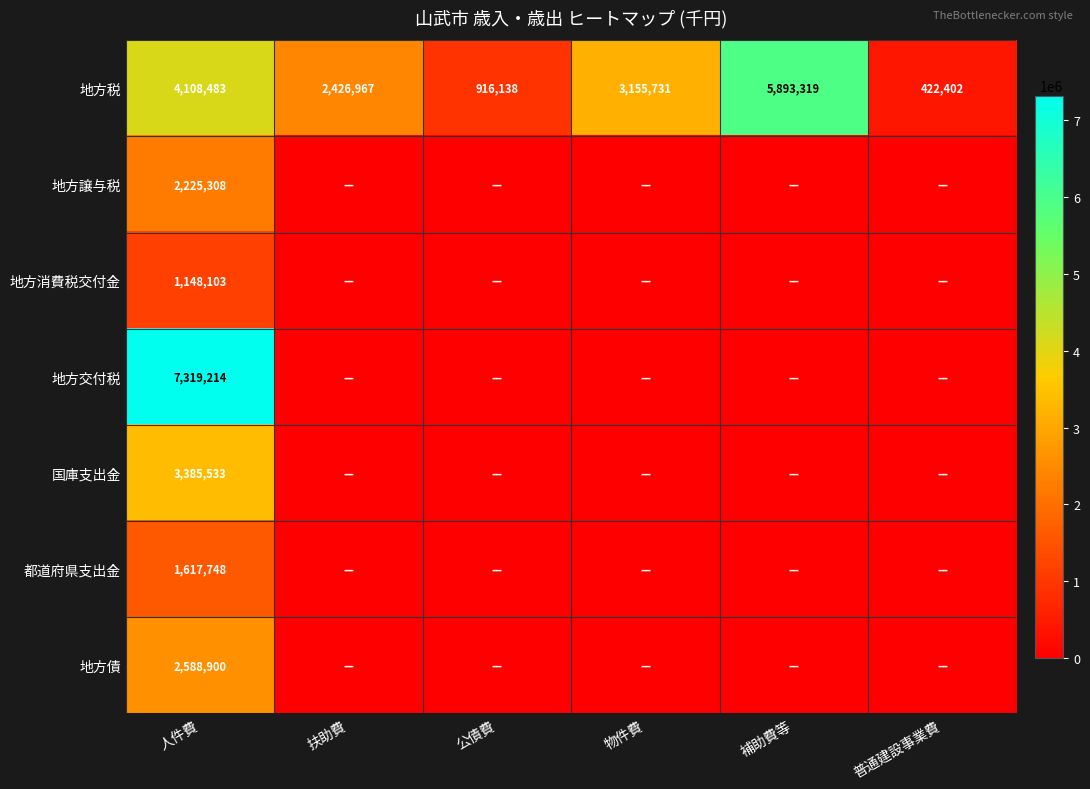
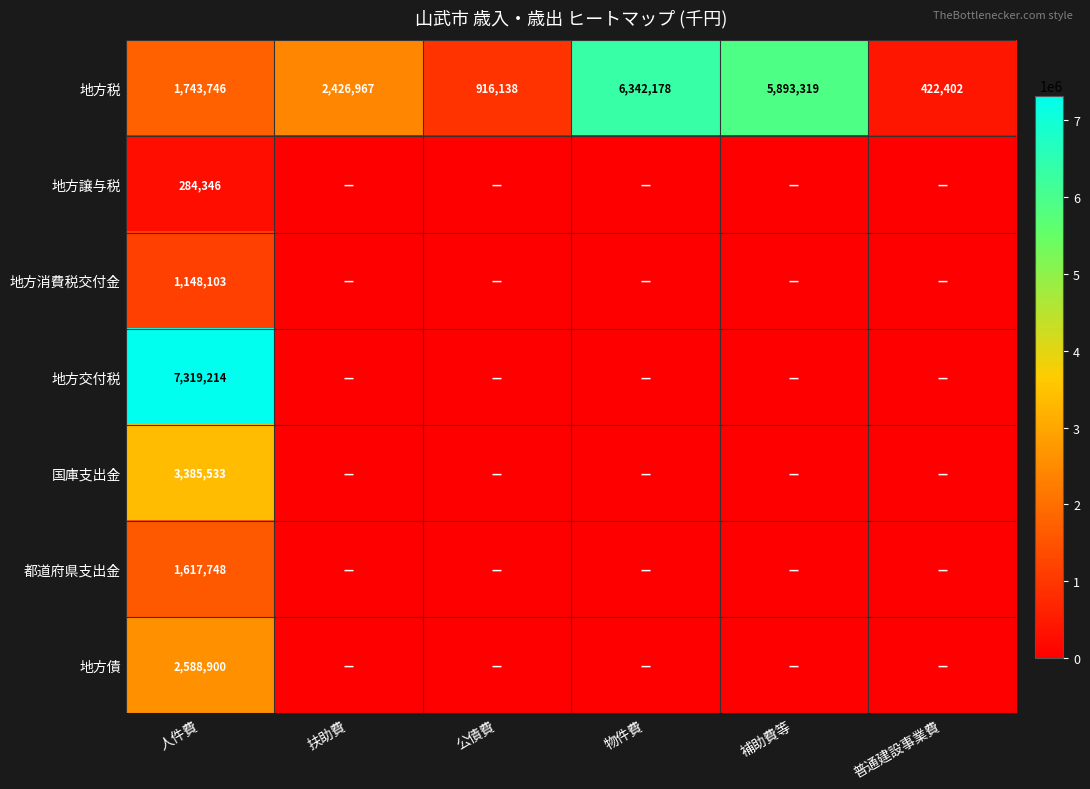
  {
    "地方税": {
-     "人件費": "4,108,483",
+     "人件費": "1,743,746",
      "扶助費": "2,426,967",
      "公債費": "916,138",
-     "物件費": "3,155,731",
+     "物件費": "6,342,178",
      "補助費等": "5,893,319",
      "普通建設事業費": "422,402"
    },
    "地方譲与税": {
-     "人件費": "2,225,308"
+     "人件費": "284,346"
    },
    "地方消費税交付金": {
      "人件費": "1,148,103"
    },
    "地方交付税": {
      "人件費": "7,319,214"
    },
    "国庫支出金": {
      "人件費": "3,385,533"
    },
    "都道府県支出金": {
      "人件費": "1,617,748"
    },
    "地方債": {
      "人件費": "2,588,900"
    }
  }
